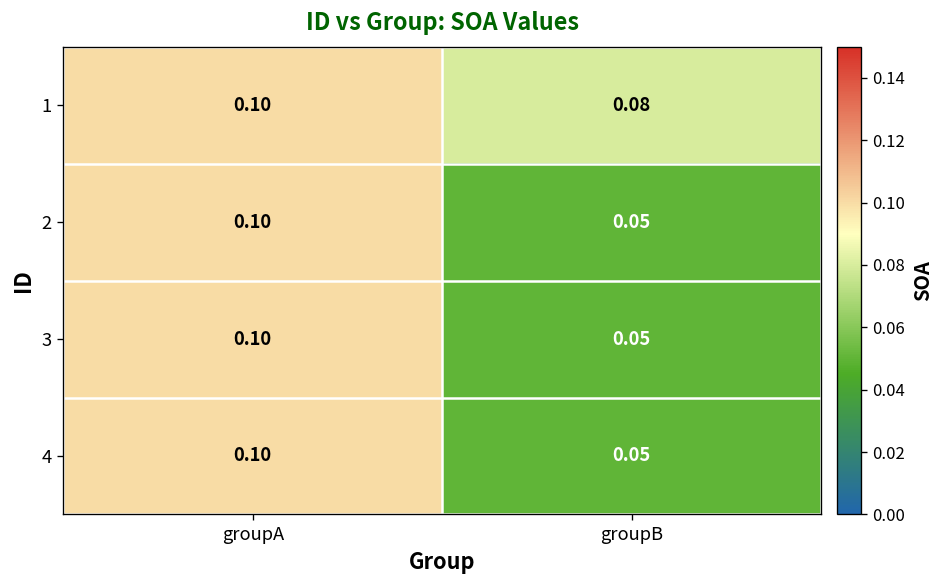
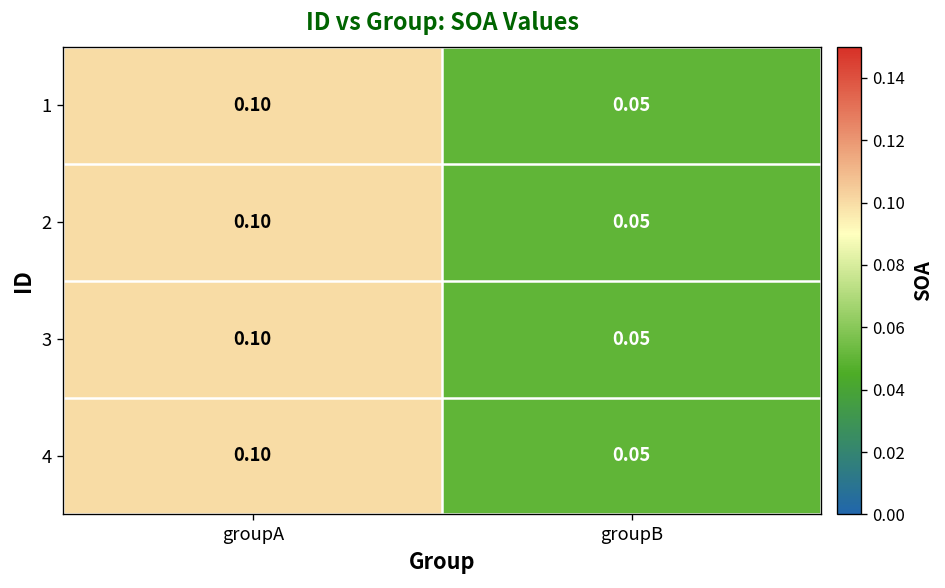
  {
    "1": {
      "groupA": 0.10,
-     "groupB": 0.08
+     "groupB": 0.05
    },
    "2": {
      "groupA": 0.10,
      "groupB": 0.05
    },
    "3": {
      "groupA": 0.10,
      "groupB": 0.05
    },
    "4": {
      "groupA": 0.10,
      "groupB": 0.05
    }
  }
